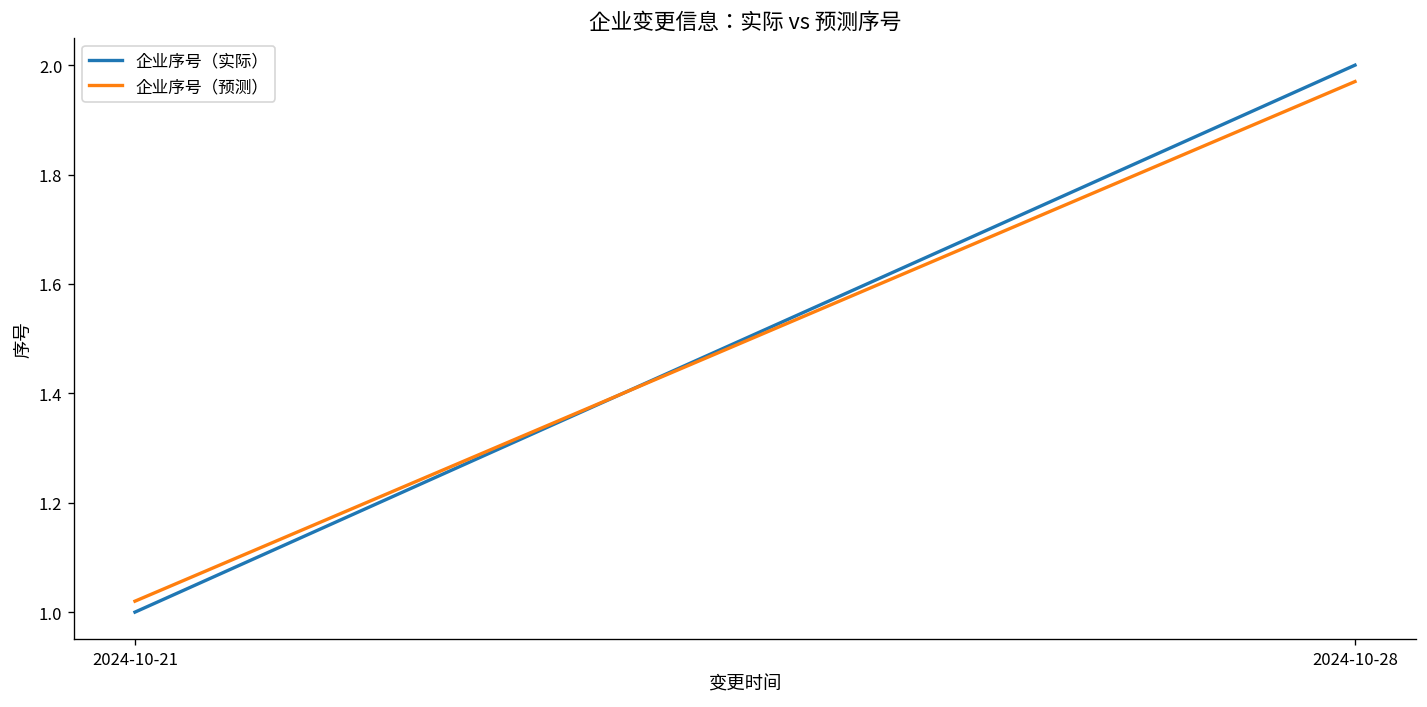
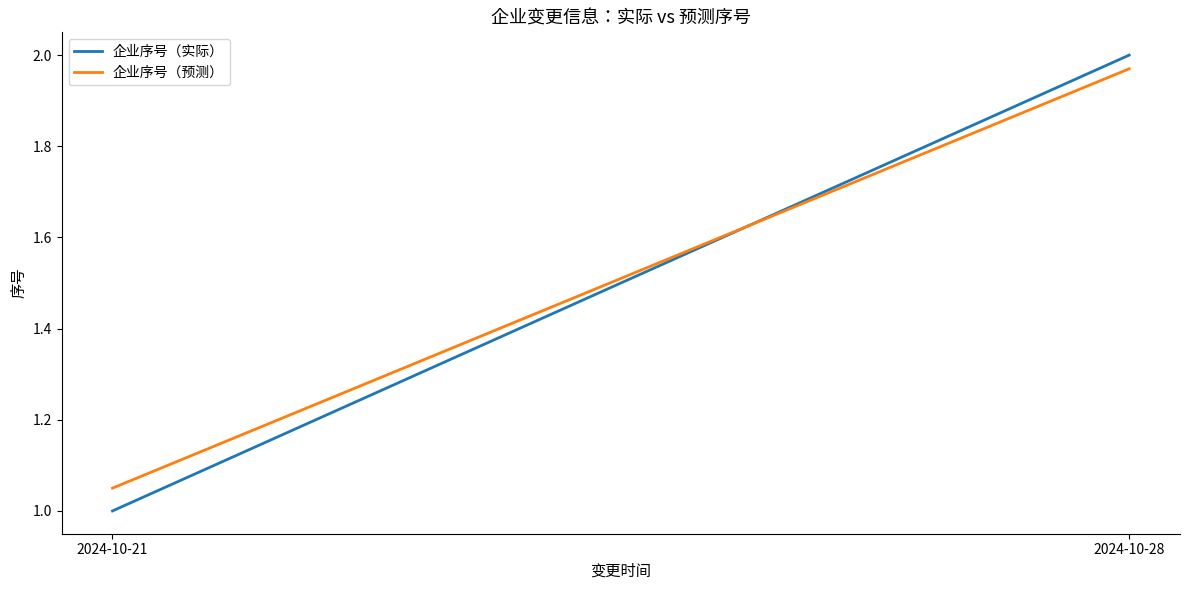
  {
    "企业序号（实际）": {
      "2024-10-21": 1.00,
      "2024-10-28": 2.00
    },
    "企业序号（预测）": {
-     "2024-10-21": 1.02,
+     "2024-10-21": 1.05,
      "2024-10-28": 1.97
    }
  }
